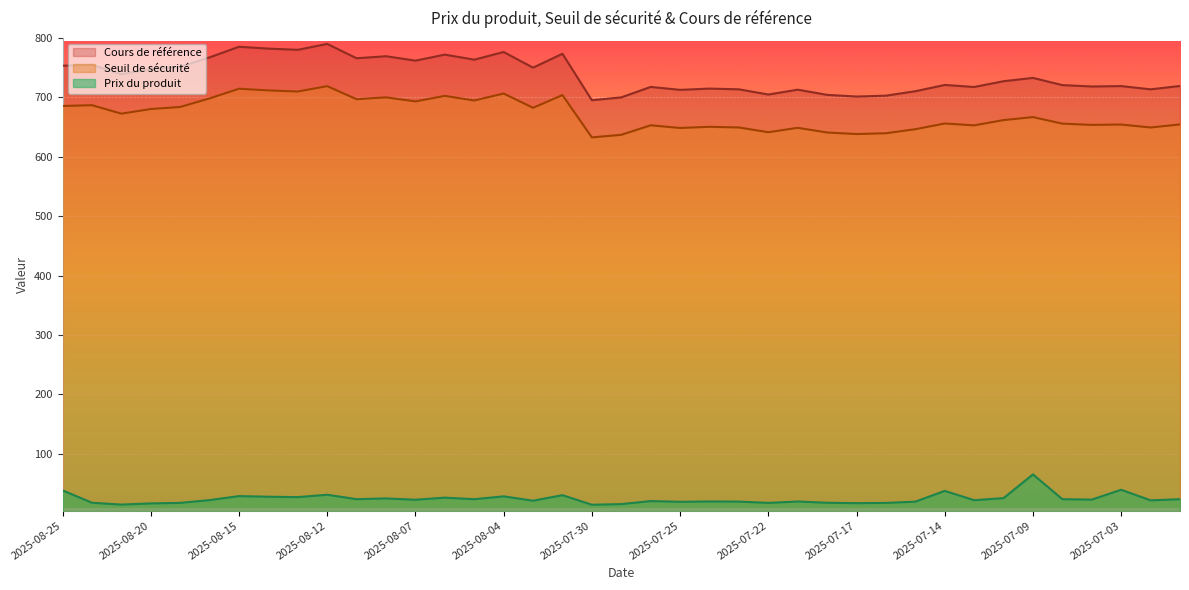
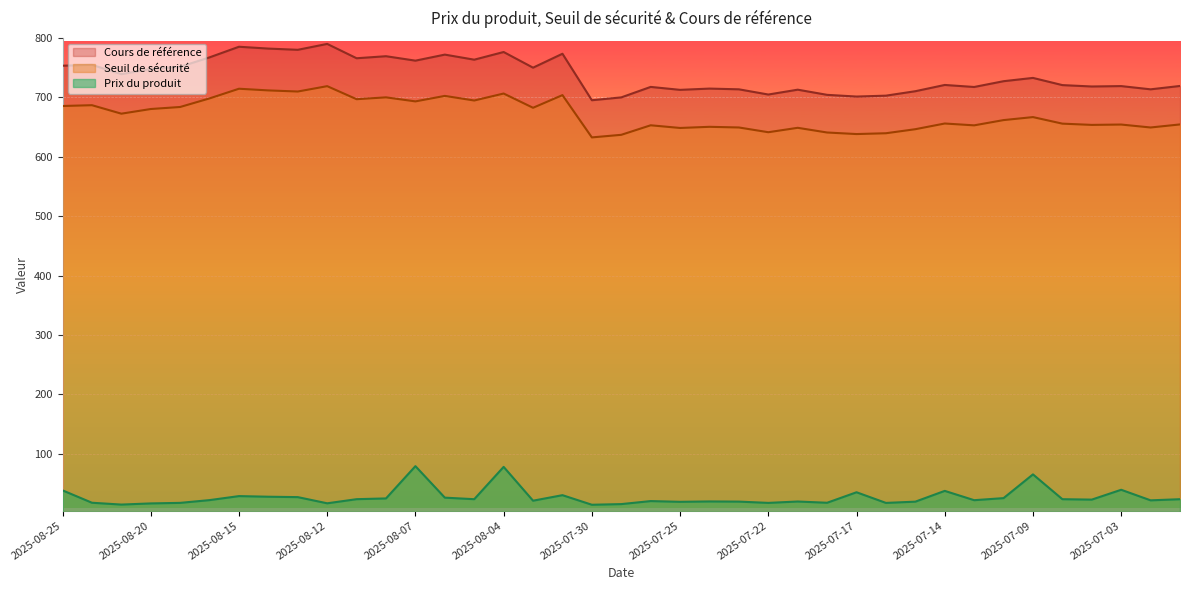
  {
    "Prix du produit": {
      "2025-08-25": 40,
      "2025-08-20": 20,
      "2025-08-15": 30,
-     "2025-08-12": 30,
-     "2025-08-07": 20,
-     "2025-08-04": 30,
+     "2025-08-12": 20,
+     "2025-08-07": 80,
+     "2025-08-04": 80,
      "2025-07-30": 10,
      "2025-07-25": 20,
      "2025-07-22": 20,
-     "2025-07-17": 20,
+     "2025-07-17": 40,
      "2025-07-14": 40,
      "2025-07-09": 70,
      "2025-07-03": 40
    }
  }
